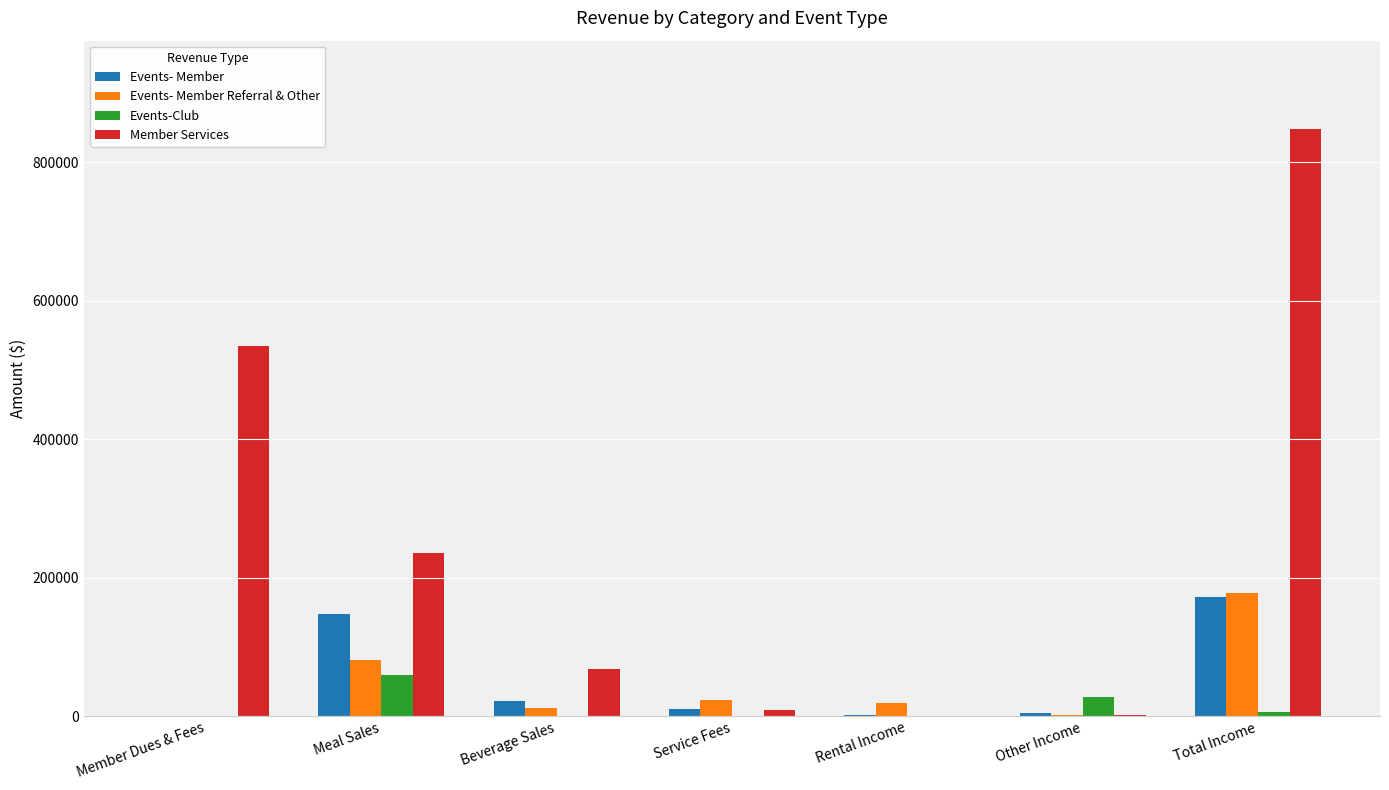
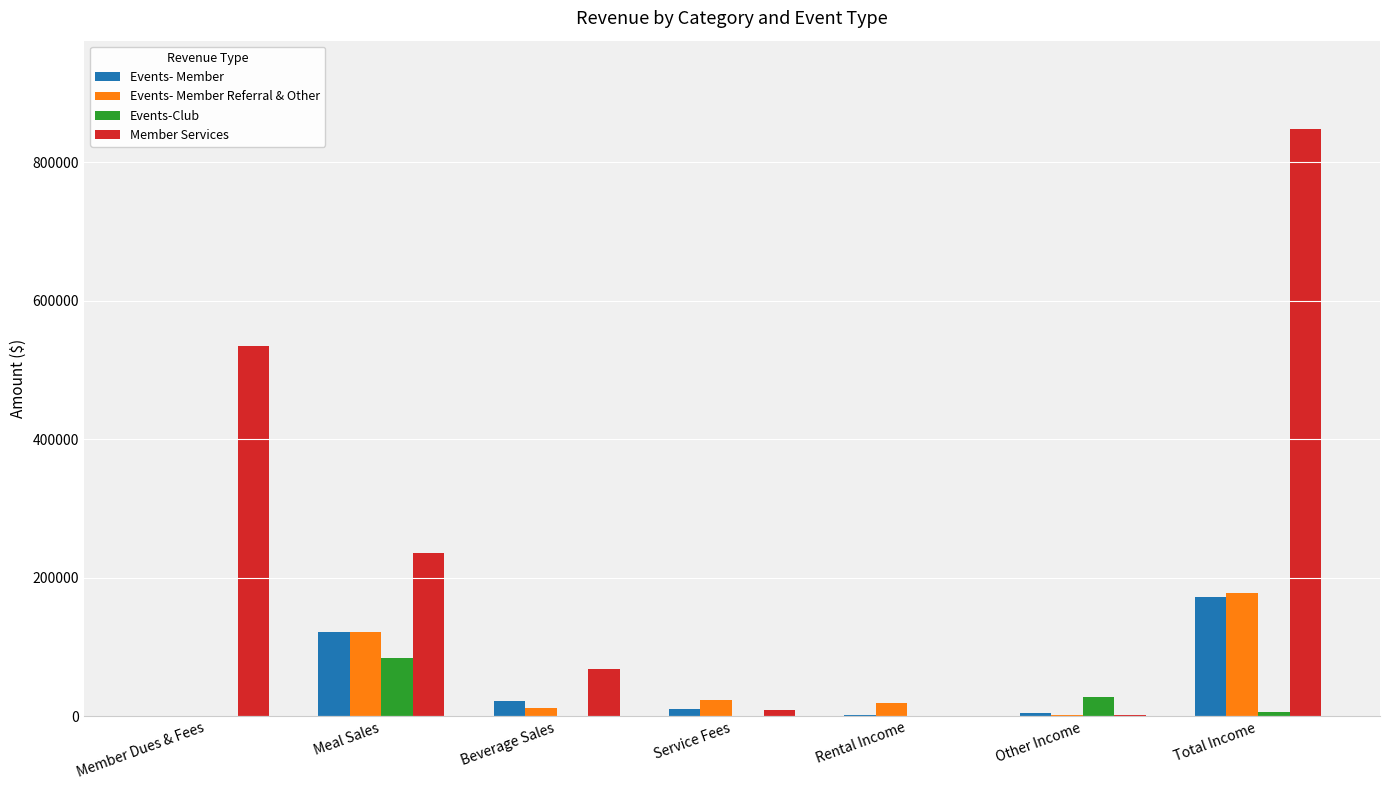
  {
    "Events- Member": {
      "Member Dues & Fees": 0,
-     "Meal Sales": 150000,
+     "Meal Sales": 120000,
      "Beverage Sales": 20000,
      "Service Fees": 10000,
      "Other Income": 0,
      "Total Income": 170000
    },
    "Events- Member Referral & Other": {
      "Member Dues & Fees": 0,
-     "Meal Sales": 80000,
+     "Meal Sales": 120000,
      "Beverage Sales": 10000,
      "Service Fees": 20000,
      "Rental Income": 20000,
      "Total Income": 180000
    },
    "Events-Club": {
      "Member Dues & Fees": 0,
-     "Meal Sales": 60000,
+     "Meal Sales": 80000,
      "Service Fees": 0,
      "Rental Income": 0,
      "Other Income": 30000,
      "Total Income": 10000
    },
    "Member Services": {
      "Member Dues & Fees": 540000,
      "Meal Sales": 240000,
      "Beverage Sales": 70000,
      "Service Fees": 10000,
      "Rental Income": 0,
      "Total Income": 850000
    }
  }
